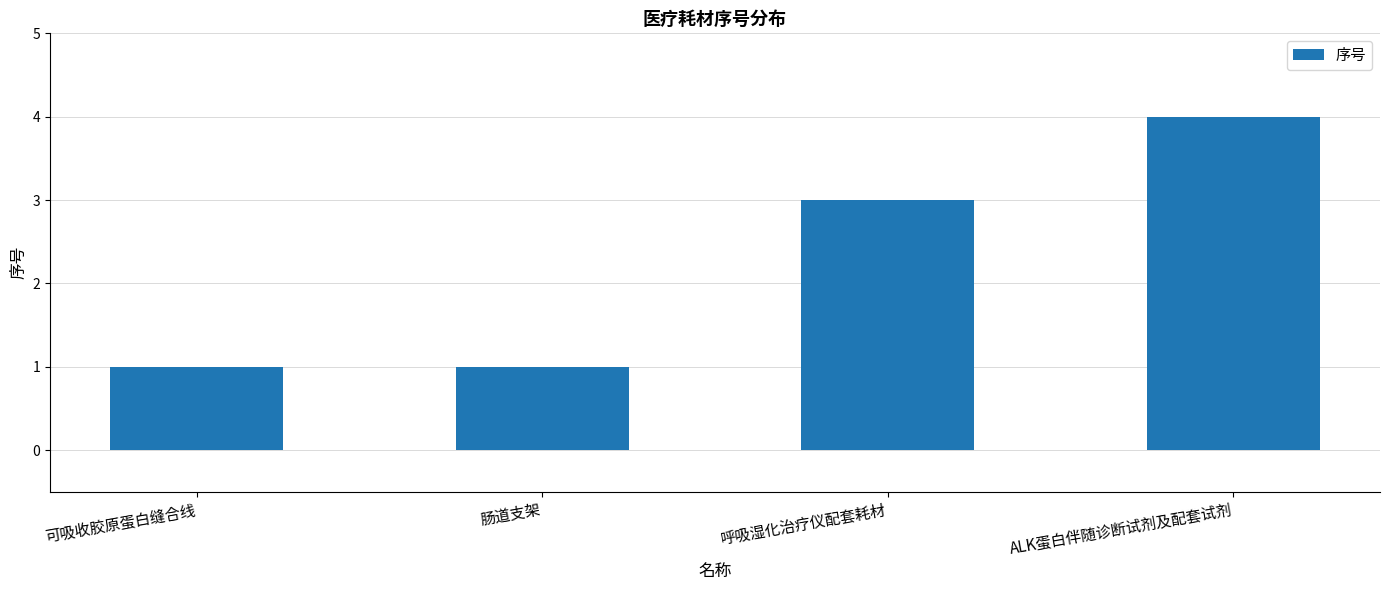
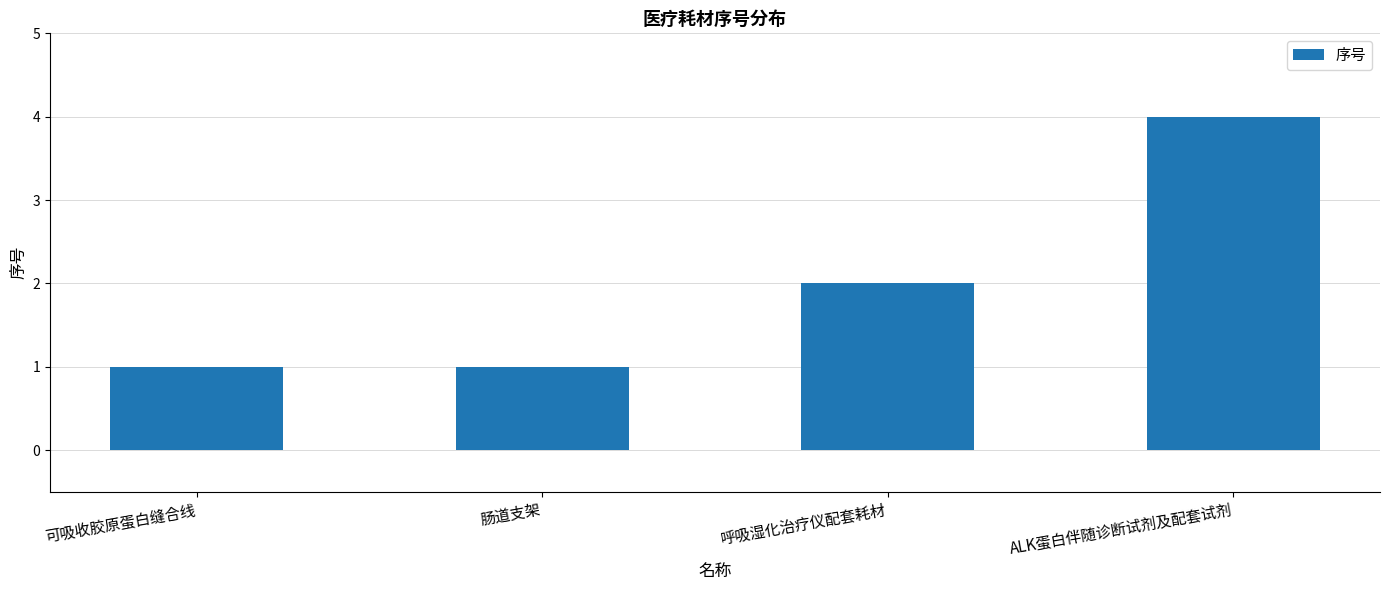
  {
    "可吸收胶原蛋白缝合线": 1,
    "肠道支架": 1,
-   "呼吸湿化治疗仪配套耗材": 3,
+   "呼吸湿化治疗仪配套耗材": 2,
    "ALK蛋白伴随诊断试剂及配套试剂": 4
  }
